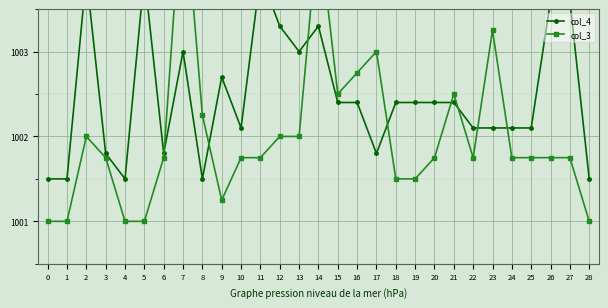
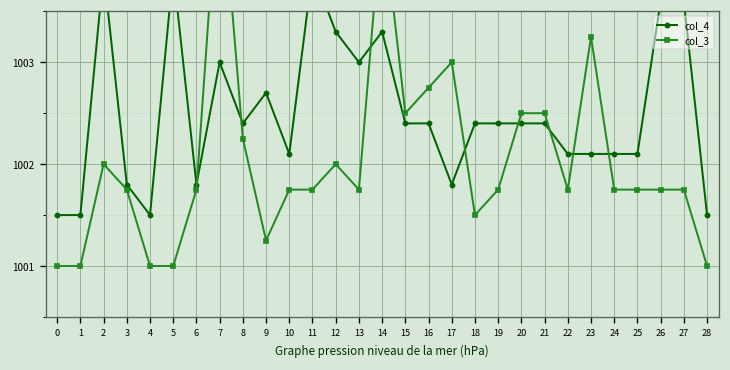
  {
    "col_4": {
      "0": 1001.5,
      "1": 1001.5,
      "3": 1001.8,
      "4": 1001.5,
      "6": 1001.8,
      "7": 1003.0,
-     "8": 1001.5,
+     "8": 1002.4,
      "9": 1002.7,
      "10": 1002.1,
      "12": 1003.3,
      "13": 1003.0,
      "14": 1003.3,
      "15": 1002.4,
      "16": 1002.4,
      "17": 1001.8,
      "18": 1002.4,
      "19": 1002.4,
      "20": 1002.4,
      "21": 1002.4,
      "22": 1002.1,
      "23": 1002.1,
      "24": 1002.1,
      "25": 1002.1,
      "28": 1001.5
    },
    "col_3": {
      "0": 1001.0,
      "1": 1001.0,
      "2": 1002.0,
      "3": 1001.8,
      "4": 1001.0,
      "5": 1001.0,
      "6": 1001.8,
      "8": 1002.3,
      "9": 1001.3,
      "10": 1001.8,
      "11": 1001.8,
      "12": 1002.0,
-     "13": 1002.0,
+     "13": 1001.8,
      "15": 1002.5,
      "16": 1002.8,
      "17": 1003.0,
      "18": 1001.5,
-     "19": 1001.5,
-     "20": 1001.8,
+     "19": 1001.8,
+     "20": 1002.5,
      "21": 1002.5,
      "22": 1001.8,
      "23": 1003.3,
      "24": 1001.8,
      "25": 1001.8,
      "26": 1001.8,
      "27": 1001.8,
      "28": 1001.0
    }
  }
